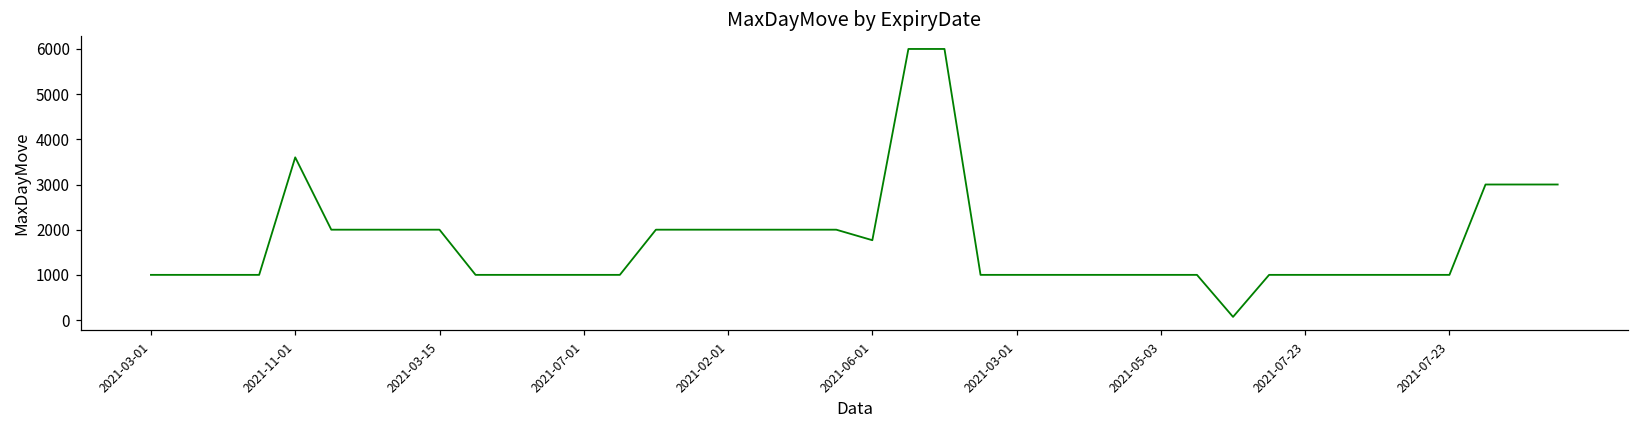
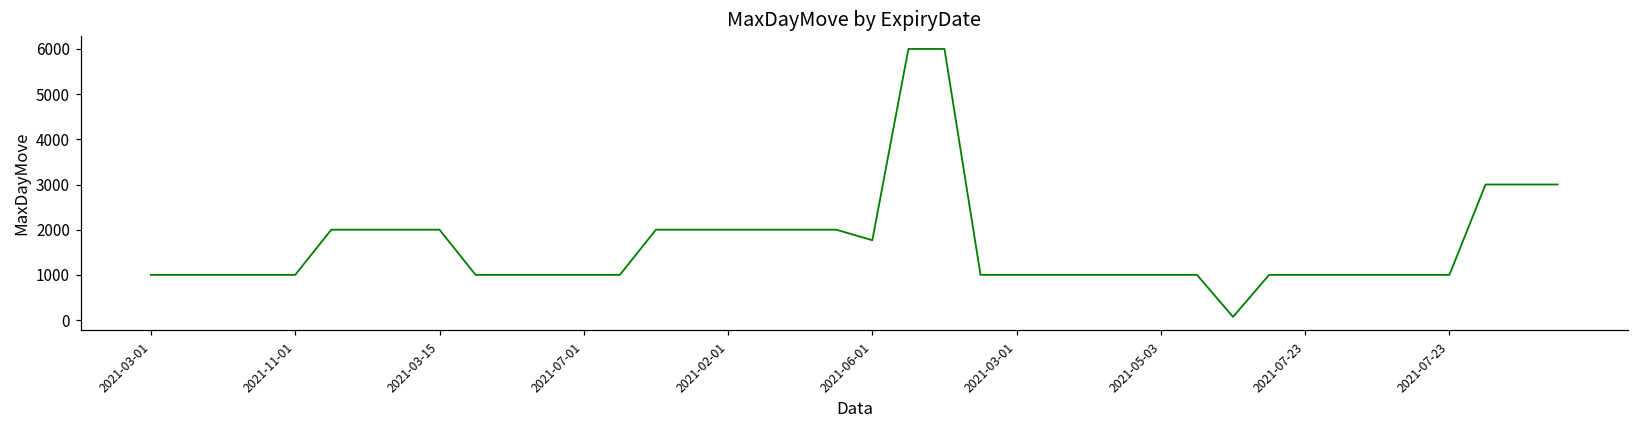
  {
-   "2021-11-01": 3600,
+   "2021-11-01": 1000,
    "2021-02-01": 2000,
    "2021-06-01": 1800
  }
